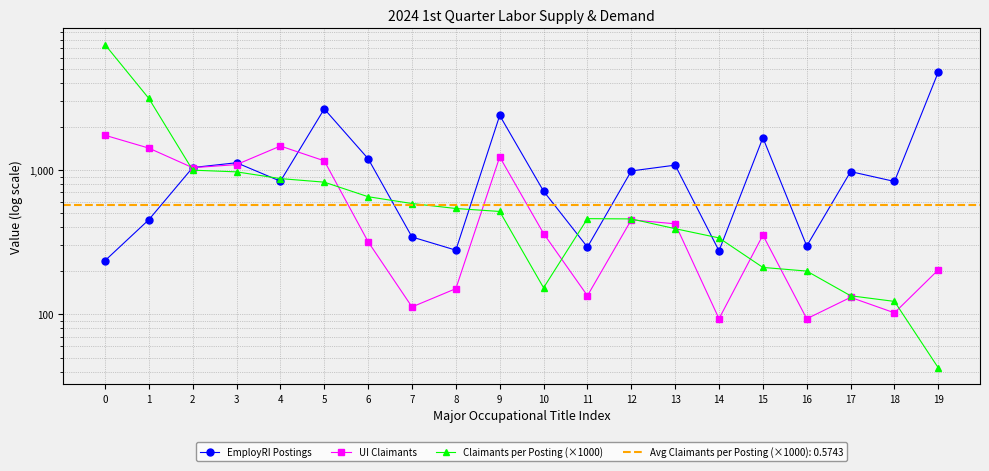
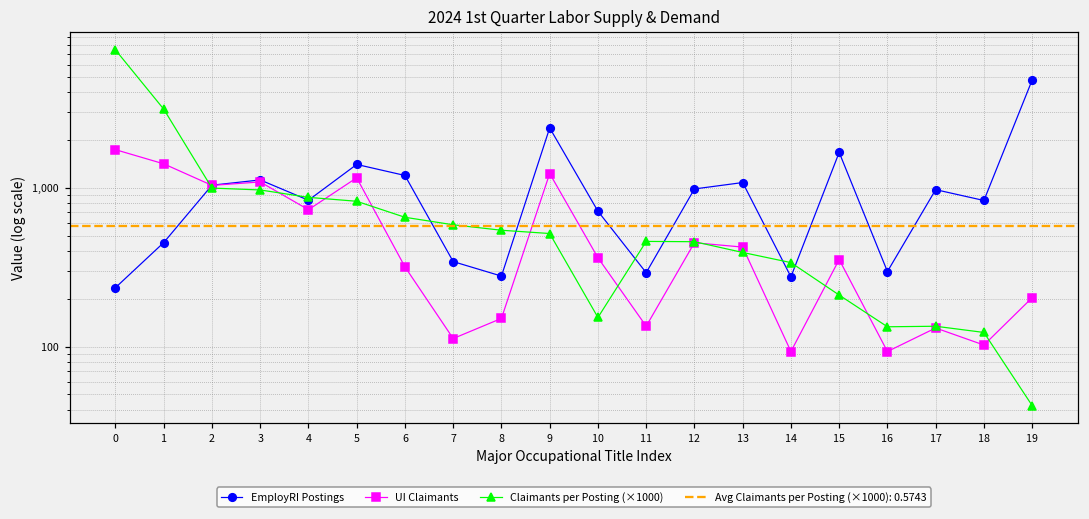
  {
    "EmployRI Postings": {
      "0": "240",
      "1": "450",
      "4": "800",
-     "5": "2,700",
+     "5": "1,400",
      "6": "1,200",
      "7": "340",
      "8": "280",
      "9": "2,400",
      "10": "700",
      "11": "290",
      "12": "1,000",
      "13": "1,100",
      "14": "280",
      "15": "1,700",
      "16": "300",
      "17": "1,000",
      "18": "800",
      "19": "4,800"
    },
    "UI Claimants": {
      "0": "1,700",
      "1": "1,400",
-     "4": "1,500",
+     "4": "700",
      "5": "1,200",
      "6": "320",
      "7": "110",
      "8": "150",
      "9": "1,200",
      "10": "360",
      "11": "130",
      "13": "420",
      "14": "90",
      "15": "350",
      "16": "90",
      "18": "100",
      "19": "200"
    },
    "Claimants per Posting (×1000)": {
      "0": "7,000",
      "1": "3,100",
      "3": "1,000",
      "4": "900",
      "5": "800",
      "6": "700",
      "7": "590",
      "8": "540",
      "9": "520",
      "10": "150",
      "11": "460",
      "13": "390",
      "14": "340",
      "15": "210",
-     "16": "200",
+     "16": "130",
      "18": "120",
      "19": "42"
    }
  }
